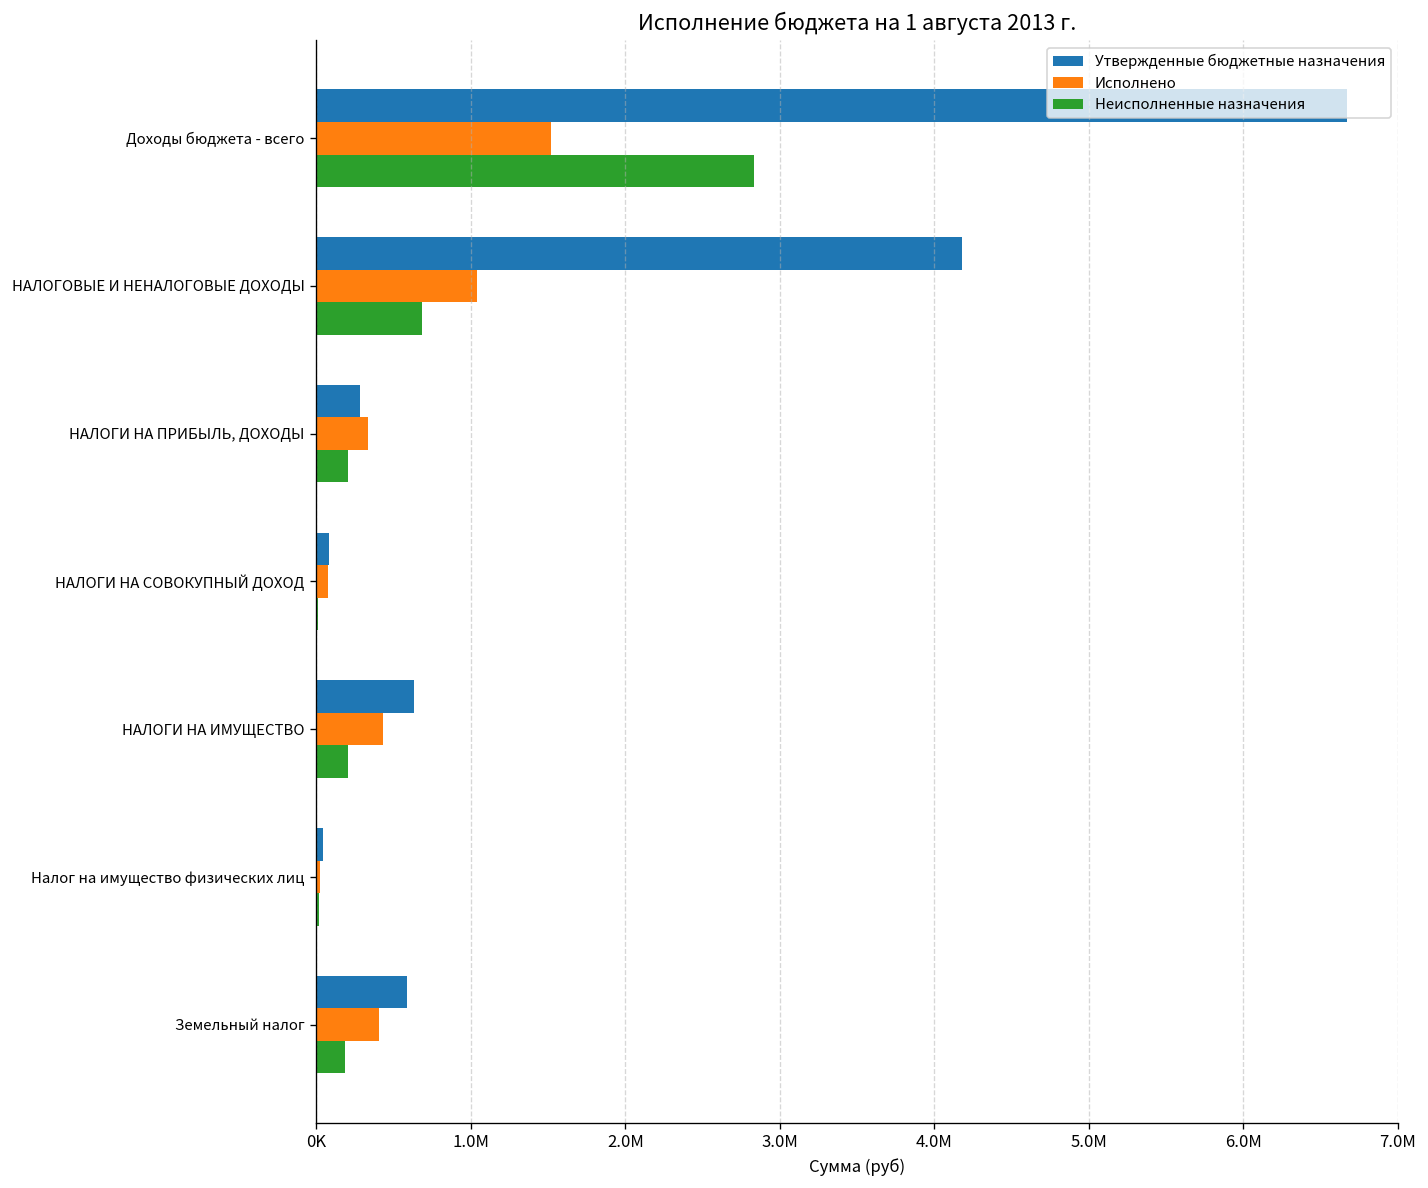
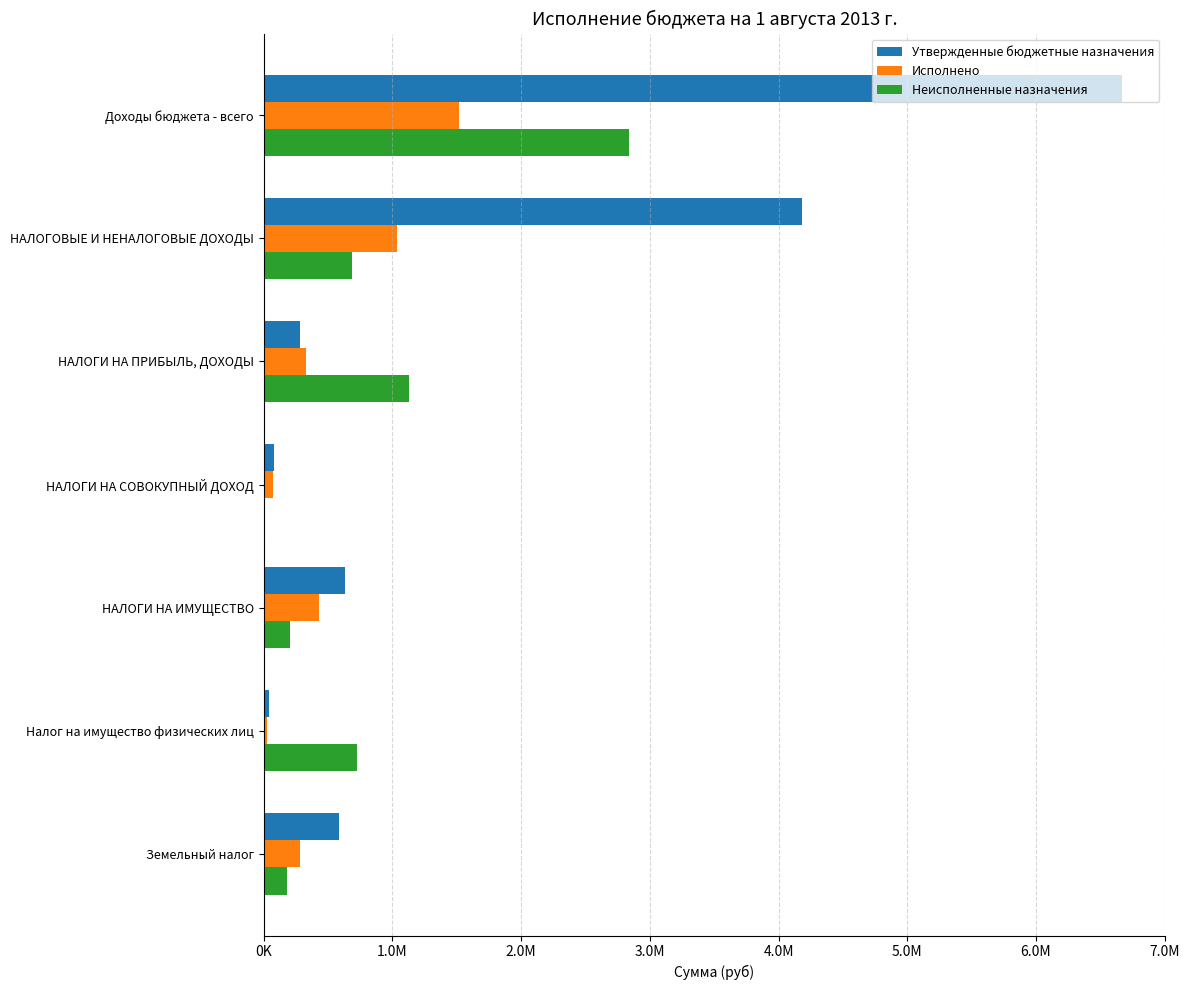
  {
    "Утвержденные бюджетные назначения": {
      "НАЛОГОВЫЕ И НЕНАЛОГОВЫЕ ДОХОДЫ": 4180000,
      "НАЛОГИ НА ПРИБЫЛЬ, ДОХОДЫ": 290000,
      "НАЛОГИ НА СОВОКУПНЫЙ ДОХОД": 80000,
      "НАЛОГИ НА ИМУЩЕСТВО": 630000,
      "Налог на имущество физических лиц": 50000,
      "Земельный налог": 590000
    },
    "Исполнено": {
      "Доходы бюджета - всего": 1520000,
      "НАЛОГОВЫЕ И НЕНАЛОГОВЫЕ ДОХОДЫ": 1040000,
      "НАЛОГИ НА ПРИБЫЛЬ, ДОХОДЫ": 330000,
      "НАЛОГИ НА СОВОКУПНЫЙ ДОХОД": 70000,
      "НАЛОГИ НА ИМУЩЕСТВО": 430000,
      "Налог на имущество физических лиц": 30000,
-     "Земельный налог": 400000
+     "Земельный налог": 280000
    },
    "Неисполненные назначения": {
      "Доходы бюджета - всего": 2830000,
      "НАЛОГОВЫЕ И НЕНАЛОГОВЫЕ ДОХОДЫ": 690000,
-     "НАЛОГИ НА ПРИБЫЛЬ, ДОХОДЫ": 210000,
+     "НАЛОГИ НА ПРИБЫЛЬ, ДОХОДЫ": 1130000,
      "НАЛОГИ НА ИМУЩЕСТВО": 200000,
-     "Налог на имущество физических лиц": 20000,
+     "Налог на имущество физических лиц": 730000,
      "Земельный налог": 180000
    }
  }
